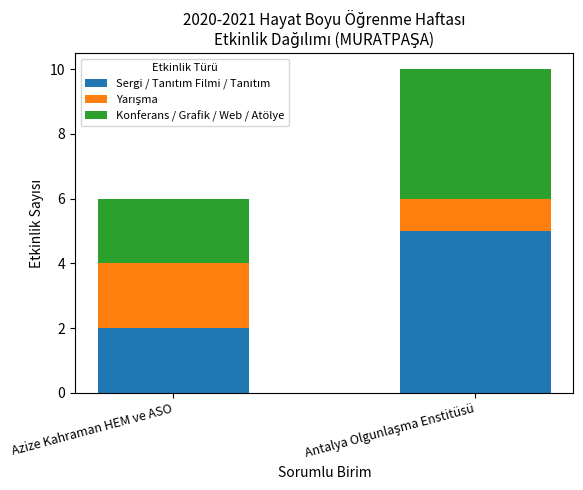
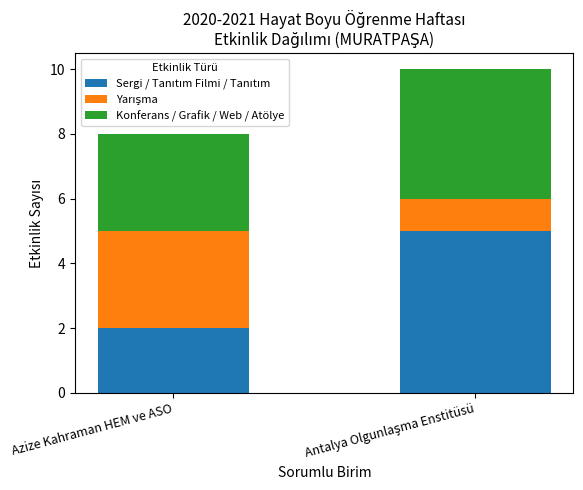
  {
    "Sergi / Tanıtım Filmi / Tanıtım": {
      "Azize Kahraman HEM ve ASO": 2,
      "Antalya Olgunlaşma Enstitüsü": 5
    },
    "Yarışma": {
-     "Azize Kahraman HEM ve ASO": 2,
+     "Azize Kahraman HEM ve ASO": 3,
      "Antalya Olgunlaşma Enstitüsü": 1
    },
    "Konferans / Grafik / Web / Atölye": {
-     "Azize Kahraman HEM ve ASO": 2,
+     "Azize Kahraman HEM ve ASO": 3,
      "Antalya Olgunlaşma Enstitüsü": 4
    }
  }
